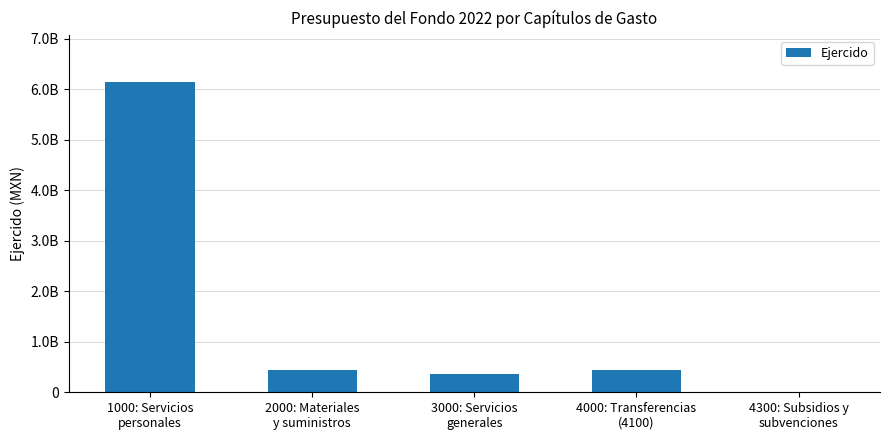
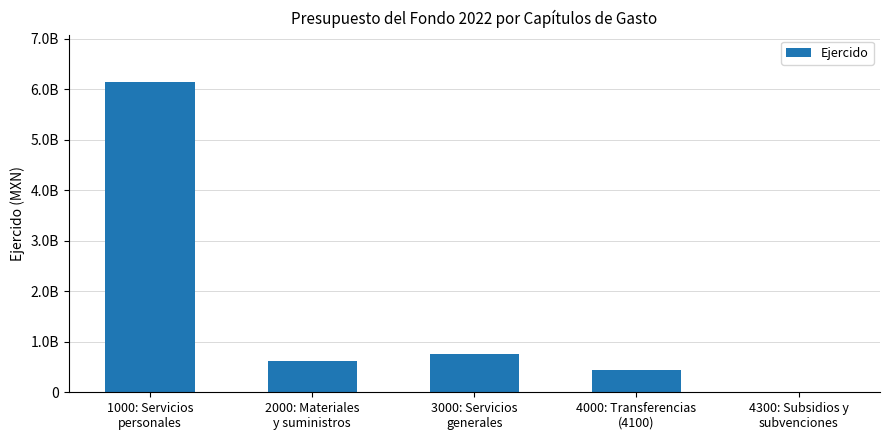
  {
    "1000: Servicios personales": 6100000000,
-   "2000: Materiales y suministros": 400000000,
-   "3000: Servicios generales": 400000000,
+   "2000: Materiales y suministros": 600000000,
+   "3000: Servicios generales": 800000000,
    "4000: Transferencias (4100)": 400000000,
    "4300: Subsidios y subvenciones": 0
  }
